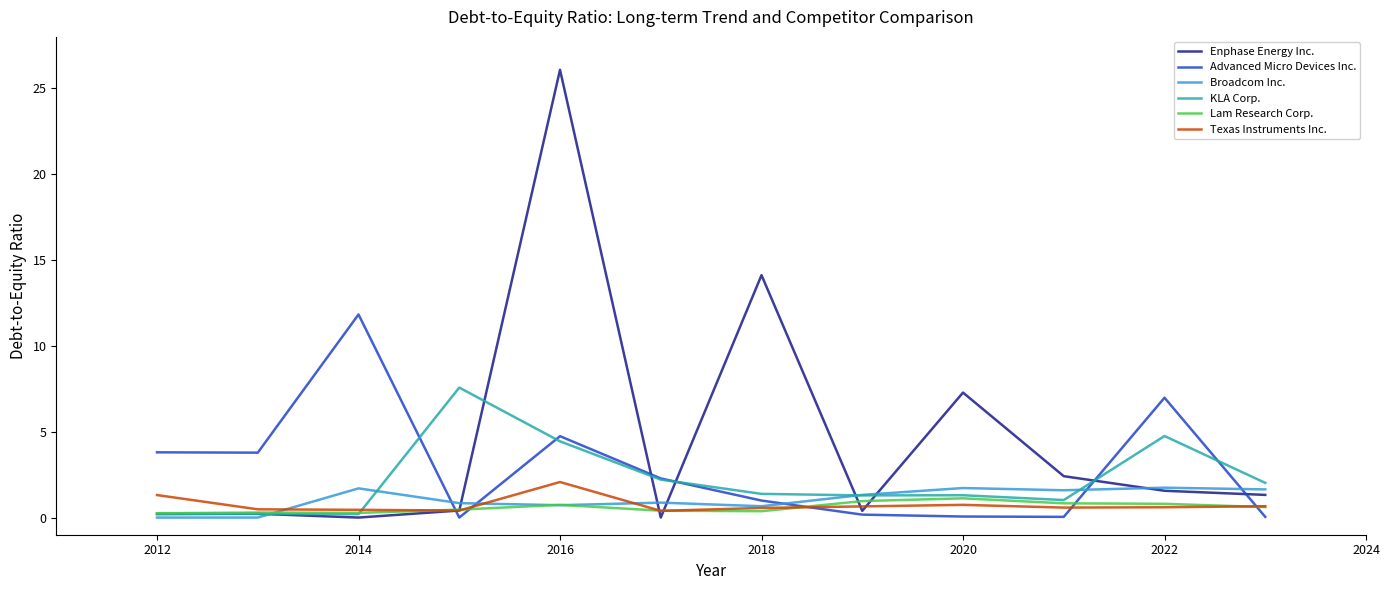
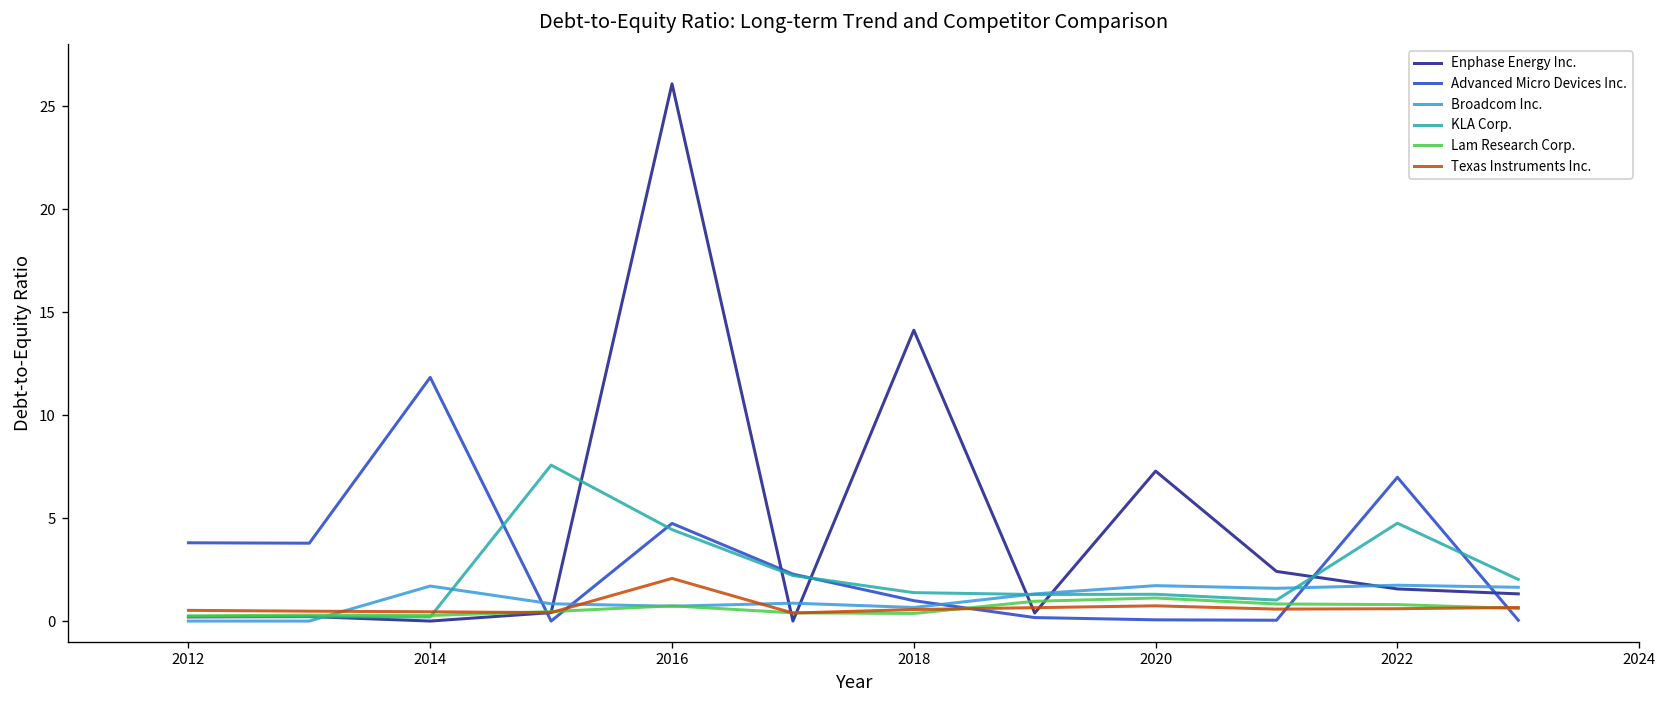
  {
    "Enphase Energy Inc.": {
      "2014": 0.0,
      "2016": 26.1,
      "2018": 14.1,
      "2020": 7.3,
      "2022": 1.6
    },
    "Advanced Micro Devices Inc.": {
      "2012": 3.8,
      "2014": 11.8,
      "2016": 4.7,
      "2018": 1.0,
      "2020": 0.1,
      "2022": 7.0
    },
    "Lam Research Corp.": {
      "2018": 0.4,
      "2020": 1.1,
      "2022": 0.8
    },
    "Texas Instruments Inc.": {
-     "2012": 1.3,
+     "2012": 0.5,
      "2014": 0.5,
      "2016": 2.1,
      "2020": 0.7,
      "2022": 0.6
    }
  }
